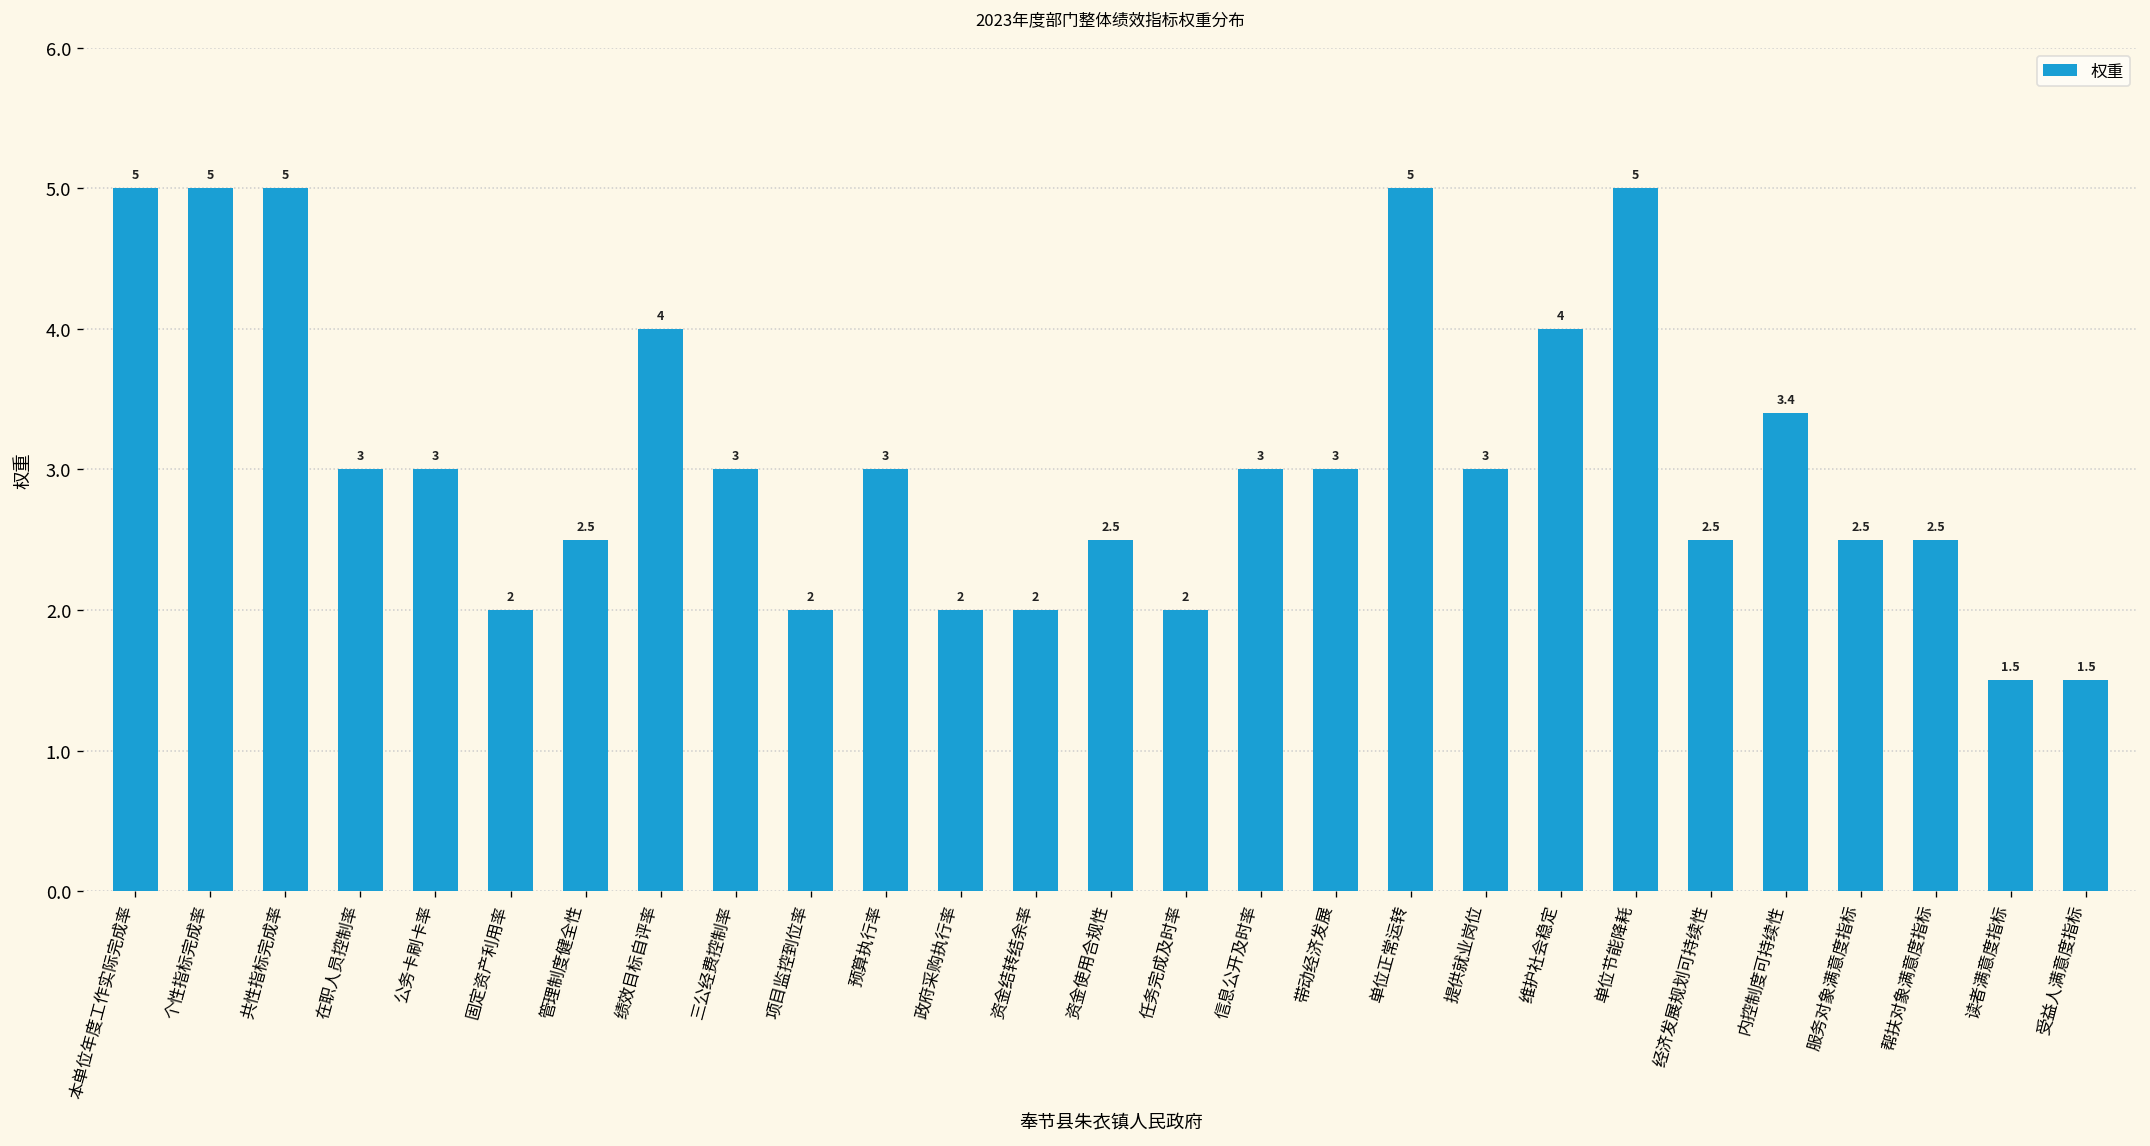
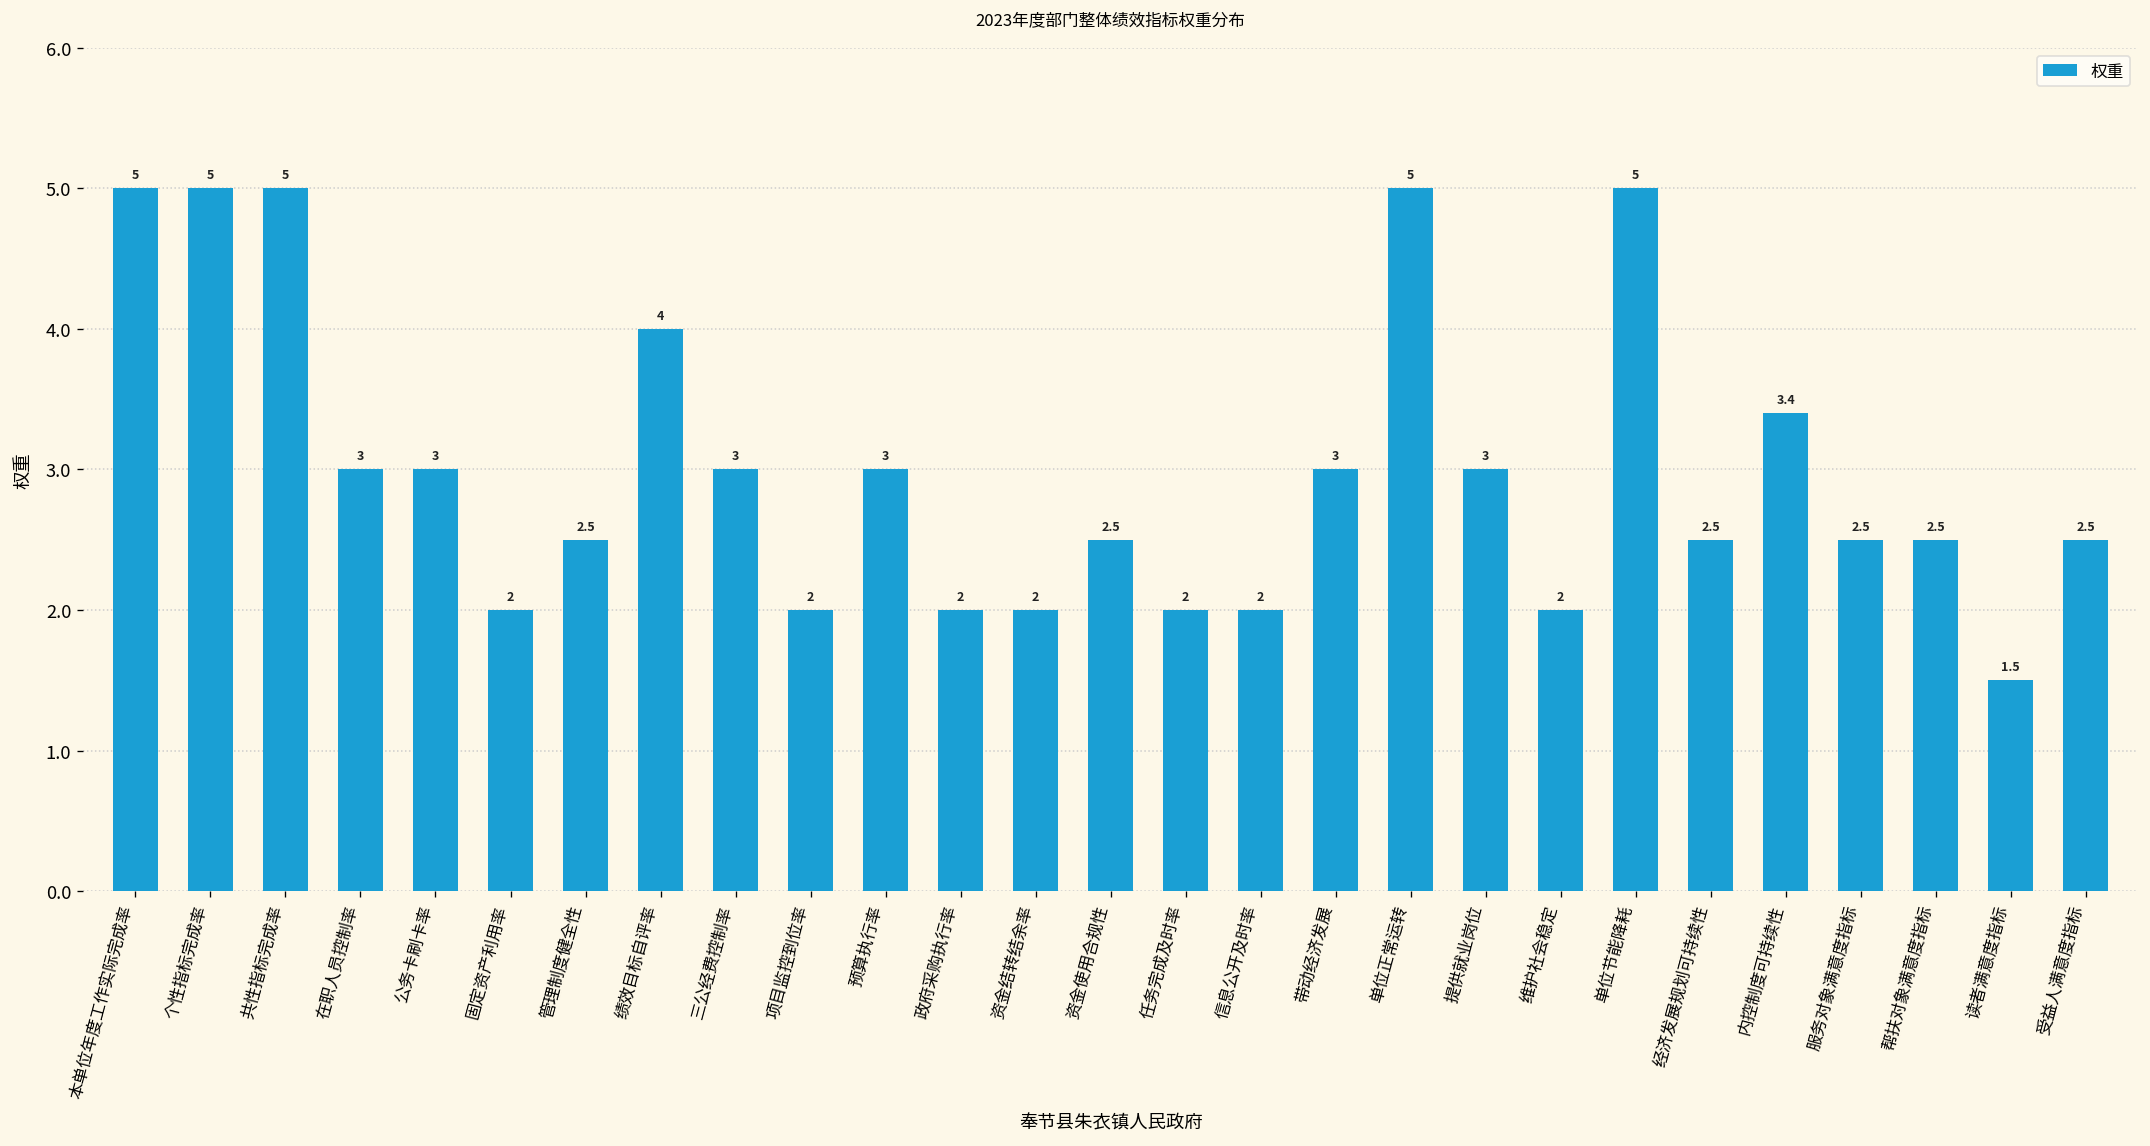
  {
    "本单位年度工作实际完成率": 5,
    "个性指标完成率": 5,
    "共性指标完成率": 5,
    "在职人员控制率": 3,
    "公务卡刷卡率": 3,
    "固定资产利用率": 2,
    "管理制度健全性": 2.5,
    "绩效目标自评率": 4,
    "三公经费控制率": 3,
    "项目监控到位率": 2,
    "预算执行率": 3,
    "政府采购执行率": 2,
    "资金结转结余率": 2,
    "资金使用合规性": 2.5,
    "任务完成及时率": 2,
-   "信息公开及时率": 3,
+   "信息公开及时率": 2,
    "带动经济发展": 3,
    "单位正常运转": 5,
    "提供就业岗位": 3,
-   "维护社会稳定": 4,
+   "维护社会稳定": 2,
    "单位节能降耗": 5,
    "经济发展规划可持续性": 2.5,
    "内控制度可持续性": 3.4,
    "服务对象满意度指标": 2.5,
    "帮扶对象满意度指标": 2.5,
    "读者满意度指标": 1.5,
-   "受益人满意度指标": 1.5
+   "受益人满意度指标": 2.5
  }
